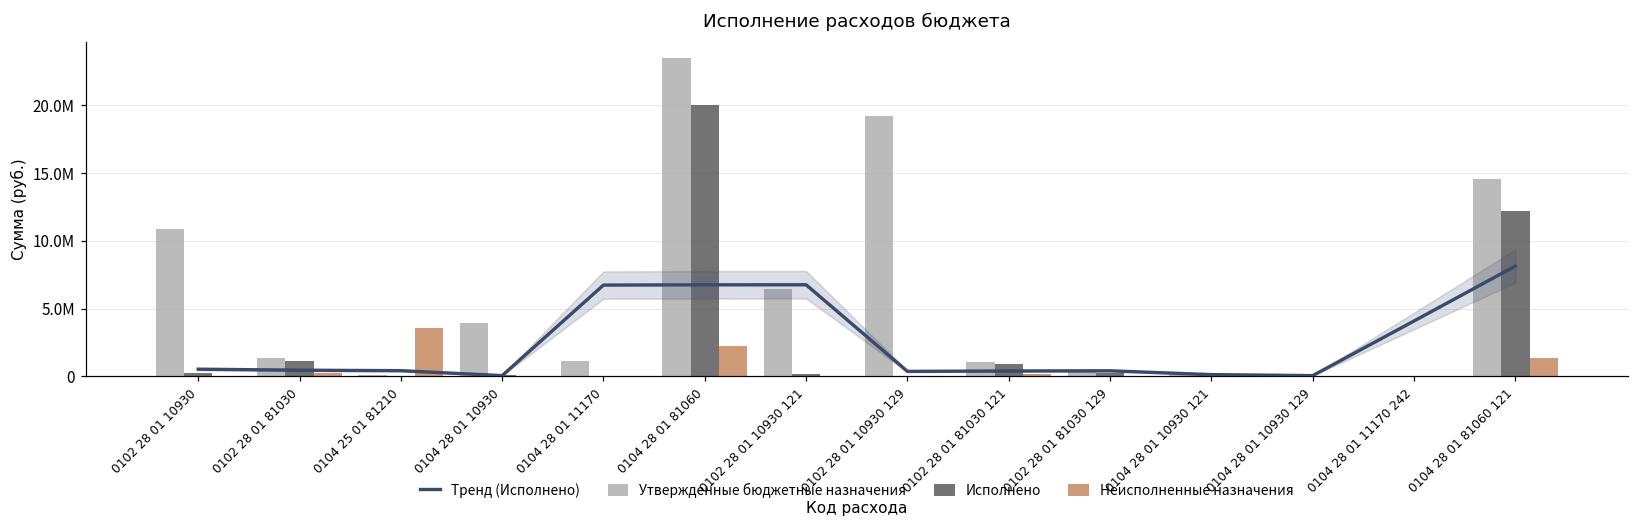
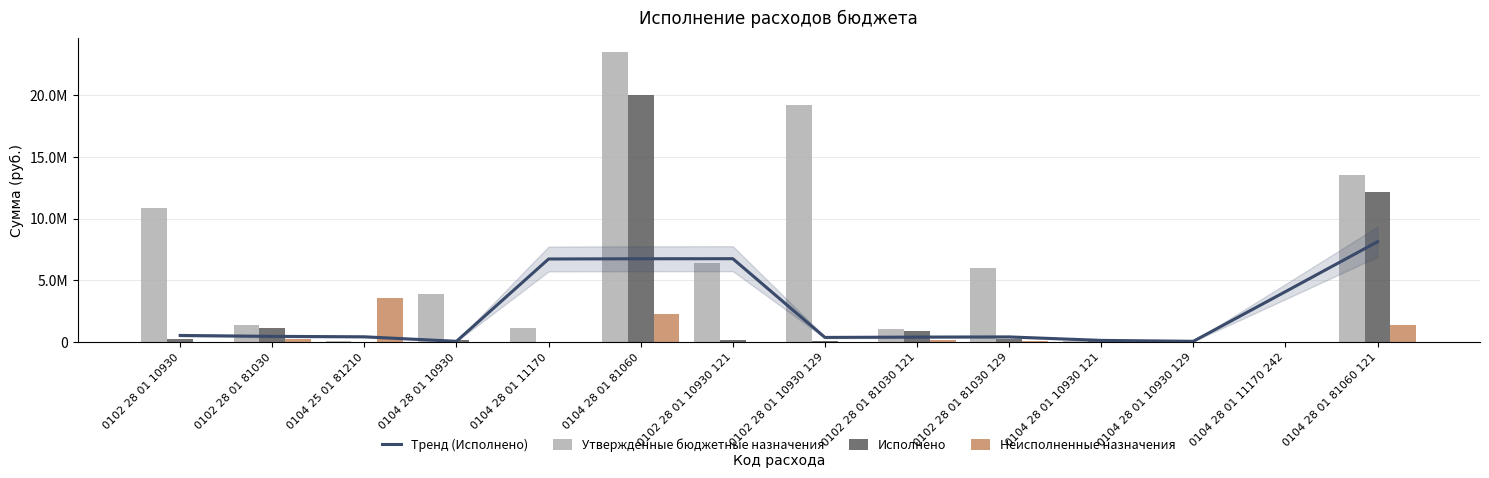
  {
    "Утвержденные бюджетные назначения": {
      "0102 28 01 10930": 10900000,
      "0102 28 01 81030": 1300000,
      "0104 28 01 10930": 3900000,
      "0104 28 01 11170": 1100000,
      "0104 28 01 81060": 23500000,
      "0102 28 01 10930 121": 6400000,
      "0102 28 01 10930 129": 19200000,
      "0102 28 01 81030 121": 1000000,
-     "0102 28 01 81030 129": 300000,
-     "0104 28 01 81060 121": 14600000
+     "0102 28 01 81030 129": 6000000,
+     "0104 28 01 81060 121": 13500000
    },
    "Неисполненные назначения": {
      "0102 28 01 10930": 0,
      "0102 28 01 81030": 200000,
      "0104 25 01 81210": 3600000,
      "0104 28 01 10930": 0,
      "0104 28 01 11170": 0,
      "0104 28 01 81060": 2300000,
      "0102 28 01 10930 121": 0,
      "0102 28 01 10930 129": 0,
      "0104 28 01 10930 121": 0,
      "0104 28 01 10930 129": 0,
      "0104 28 01 11170 242": 0,
      "0104 28 01 81060 121": 1400000
    }
  }
